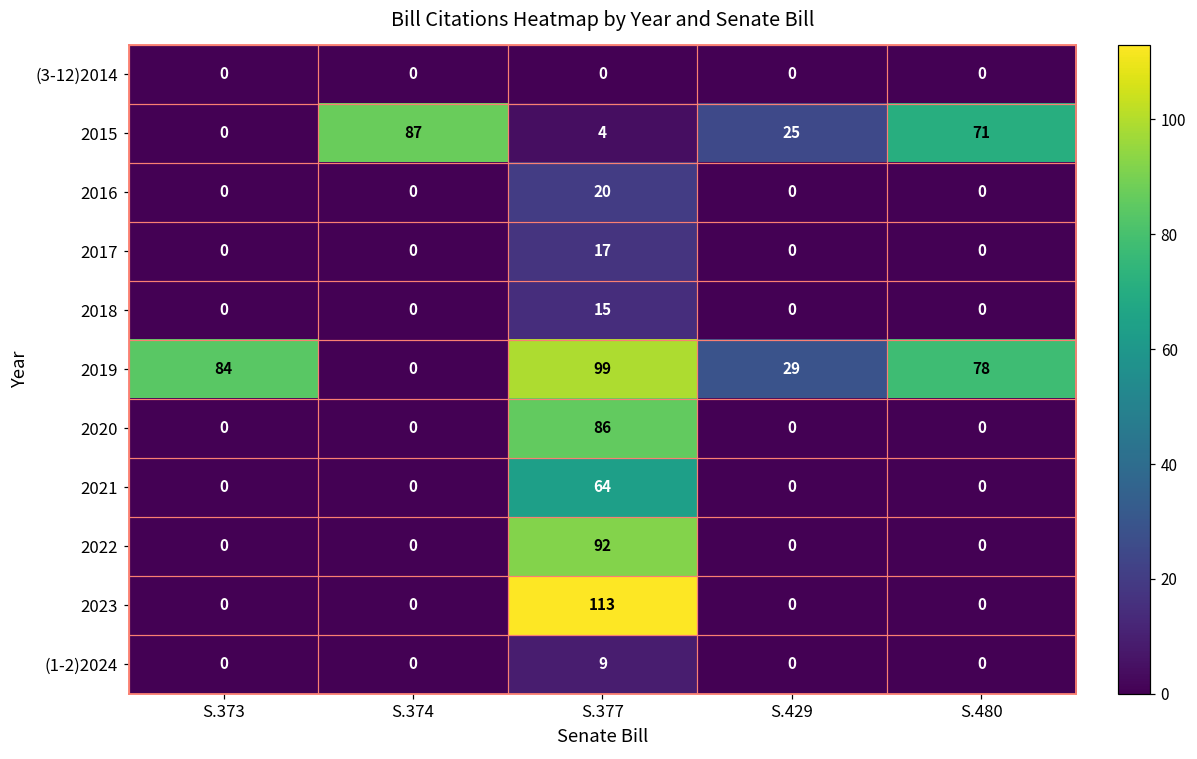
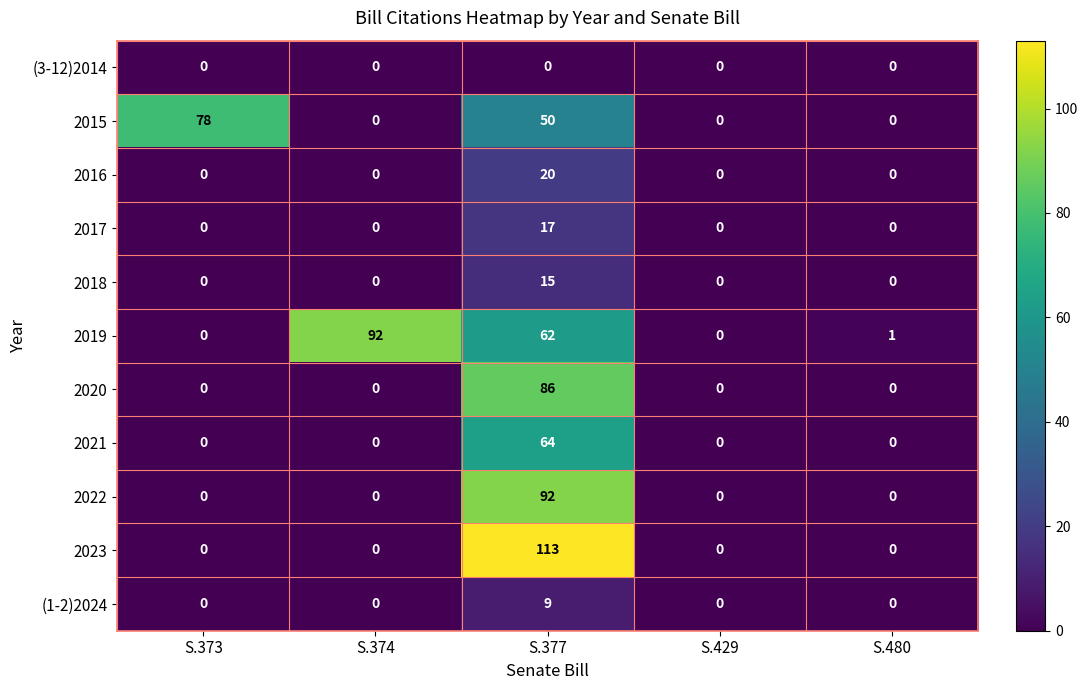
  {
    "(3-12)2014": {
      "S.373": 0,
      "S.374": 0,
      "S.377": 0,
      "S.429": 0,
      "S.480": 0
    },
    "2015": {
-     "S.373": 0,
-     "S.374": 87,
-     "S.377": 4,
-     "S.429": 25,
-     "S.480": 71
+     "S.373": 78,
+     "S.374": 0,
+     "S.377": 50,
+     "S.429": 0,
+     "S.480": 0
    },
    "2016": {
      "S.373": 0,
      "S.374": 0,
      "S.377": 20,
      "S.429": 0,
      "S.480": 0
    },
    "2017": {
      "S.373": 0,
      "S.374": 0,
      "S.377": 17,
      "S.429": 0,
      "S.480": 0
    },
    "2018": {
      "S.373": 0,
      "S.374": 0,
      "S.377": 15,
      "S.429": 0,
      "S.480": 0
    },
    "2019": {
-     "S.373": 84,
-     "S.374": 0,
-     "S.377": 99,
-     "S.429": 29,
-     "S.480": 78
+     "S.373": 0,
+     "S.374": 92,
+     "S.377": 62,
+     "S.429": 0,
+     "S.480": 1
    },
    "2020": {
      "S.373": 0,
      "S.374": 0,
      "S.377": 86,
      "S.429": 0,
      "S.480": 0
    },
    "2021": {
      "S.373": 0,
      "S.374": 0,
      "S.377": 64,
      "S.429": 0,
      "S.480": 0
    },
    "2022": {
      "S.373": 0,
      "S.374": 0,
      "S.377": 92,
      "S.429": 0,
      "S.480": 0
    },
    "2023": {
      "S.373": 0,
      "S.374": 0,
      "S.377": 113,
      "S.429": 0,
      "S.480": 0
    },
    "(1-2)2024": {
      "S.373": 0,
      "S.374": 0,
      "S.377": 9,
      "S.429": 0,
      "S.480": 0
    }
  }
